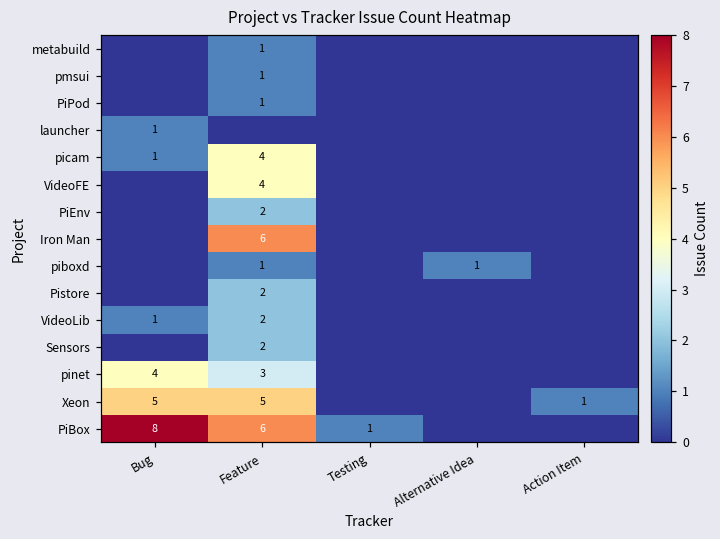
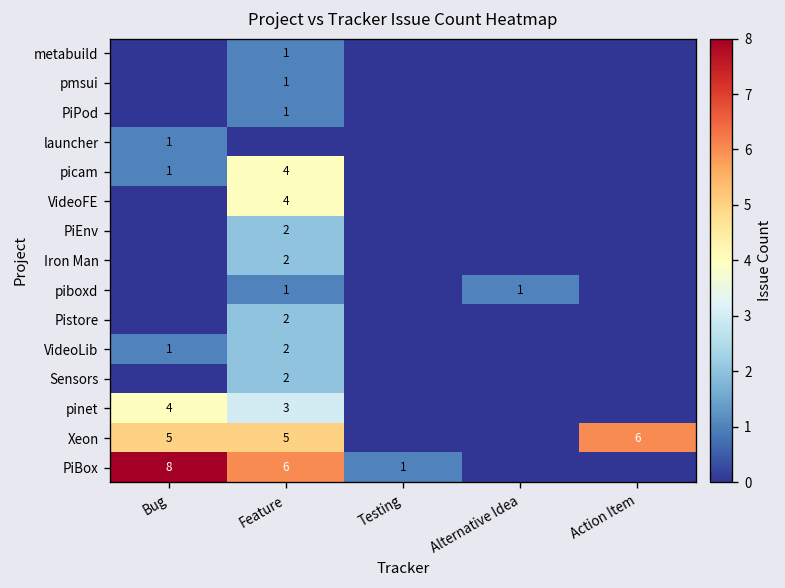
  {
    "metabuild": {
      "Feature": 1
    },
    "pmsui": {
      "Feature": 1
    },
    "PiPod": {
      "Feature": 1
    },
    "launcher": {
      "Bug": 1
    },
    "picam": {
      "Bug": 1,
      "Feature": 4
    },
    "VideoFE": {
      "Feature": 4
    },
    "PiEnv": {
      "Feature": 2
    },
    "Iron Man": {
-     "Feature": 6
+     "Feature": 2
    },
    "piboxd": {
      "Feature": 1,
      "Alternative Idea": 1
    },
    "Pistore": {
      "Feature": 2
    },
    "VideoLib": {
      "Bug": 1,
      "Feature": 2
    },
    "Sensors": {
      "Feature": 2
    },
    "pinet": {
      "Bug": 4,
      "Feature": 3
    },
    "Xeon": {
      "Bug": 5,
      "Feature": 5,
-     "Action Item": 1
+     "Action Item": 6
    },
    "PiBox": {
      "Bug": 8,
      "Feature": 6,
      "Testing": 1
    }
  }
